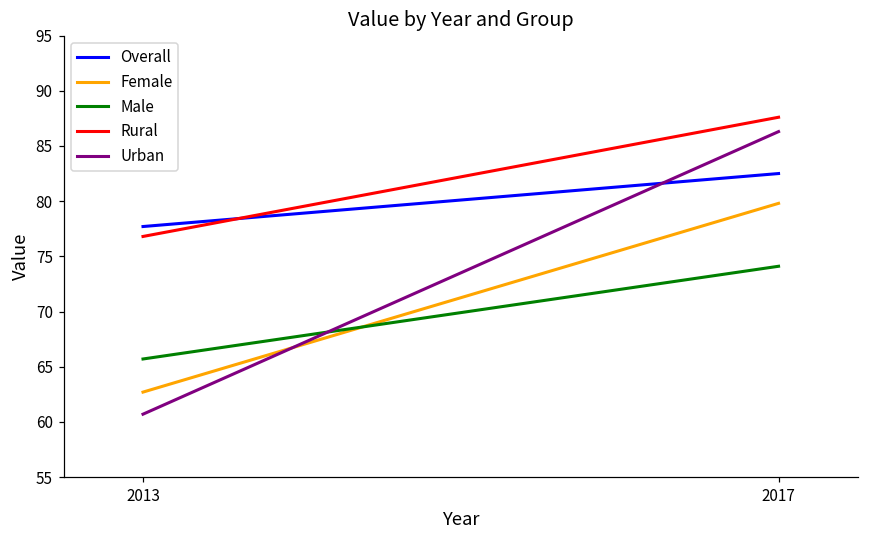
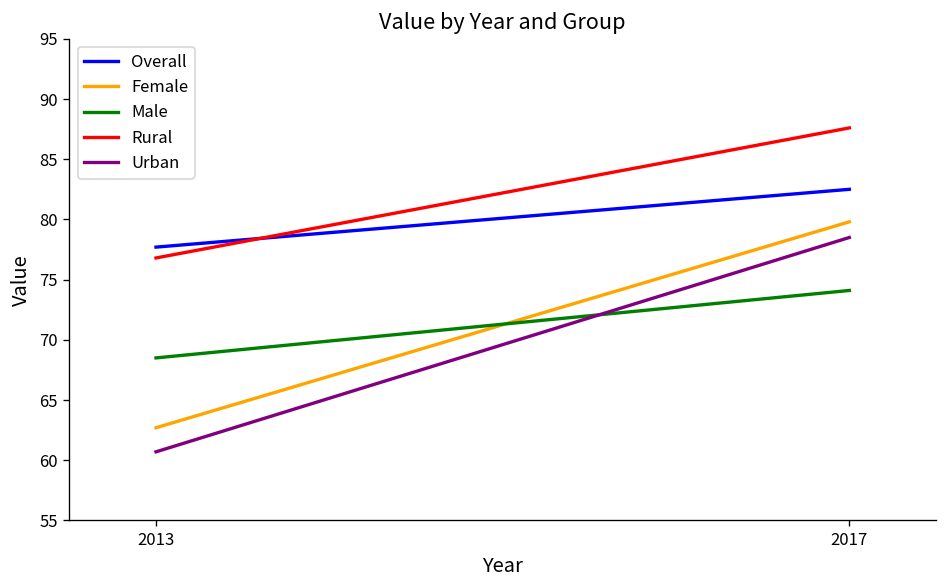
  {
    "Overall": {
      "2013": 77.7,
      "2017": 82.5
    },
    "Female": {
      "2013": 62.7,
      "2017": 79.8
    },
    "Male": {
-     "2013": 65.7,
+     "2013": 68.5,
      "2017": 74.1
    },
    "Rural": {
      "2013": 76.8,
      "2017": 87.6
    },
    "Urban": {
      "2013": 60.7,
-     "2017": 86.3
+     "2017": 78.5
    }
  }
